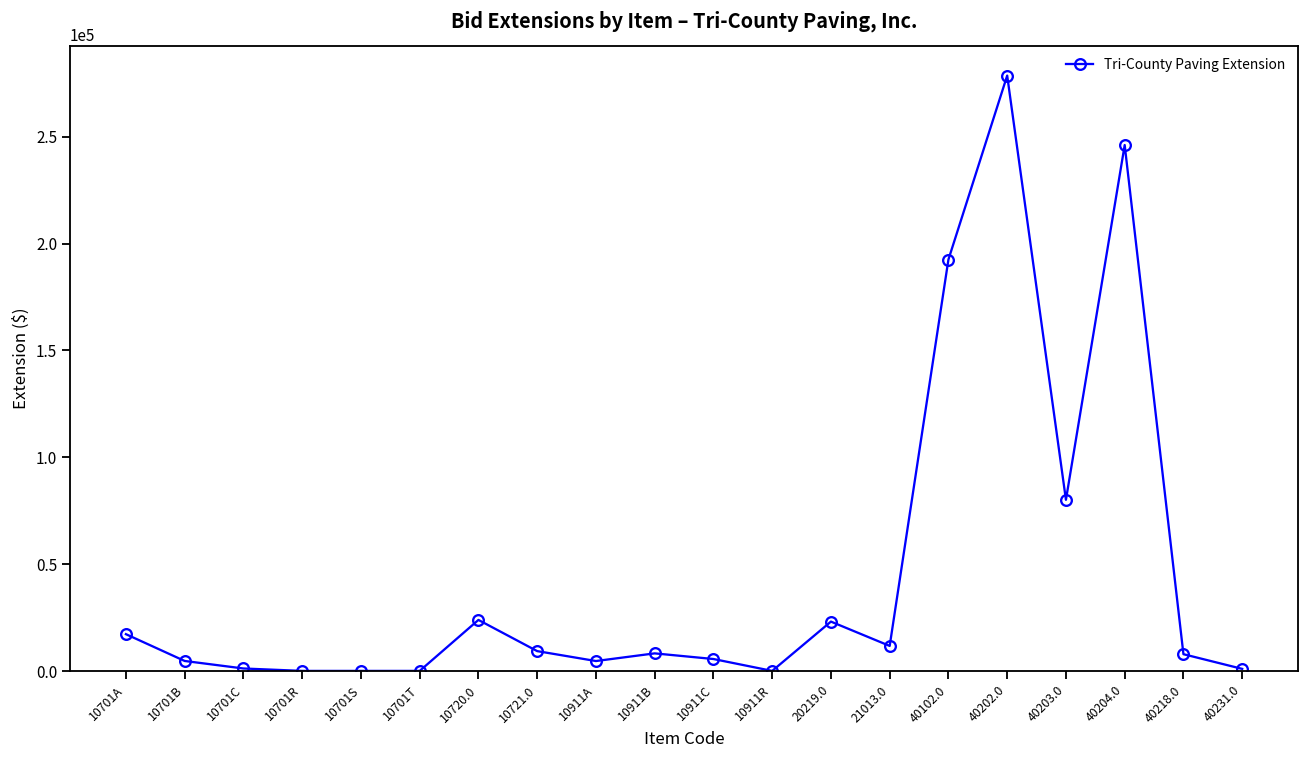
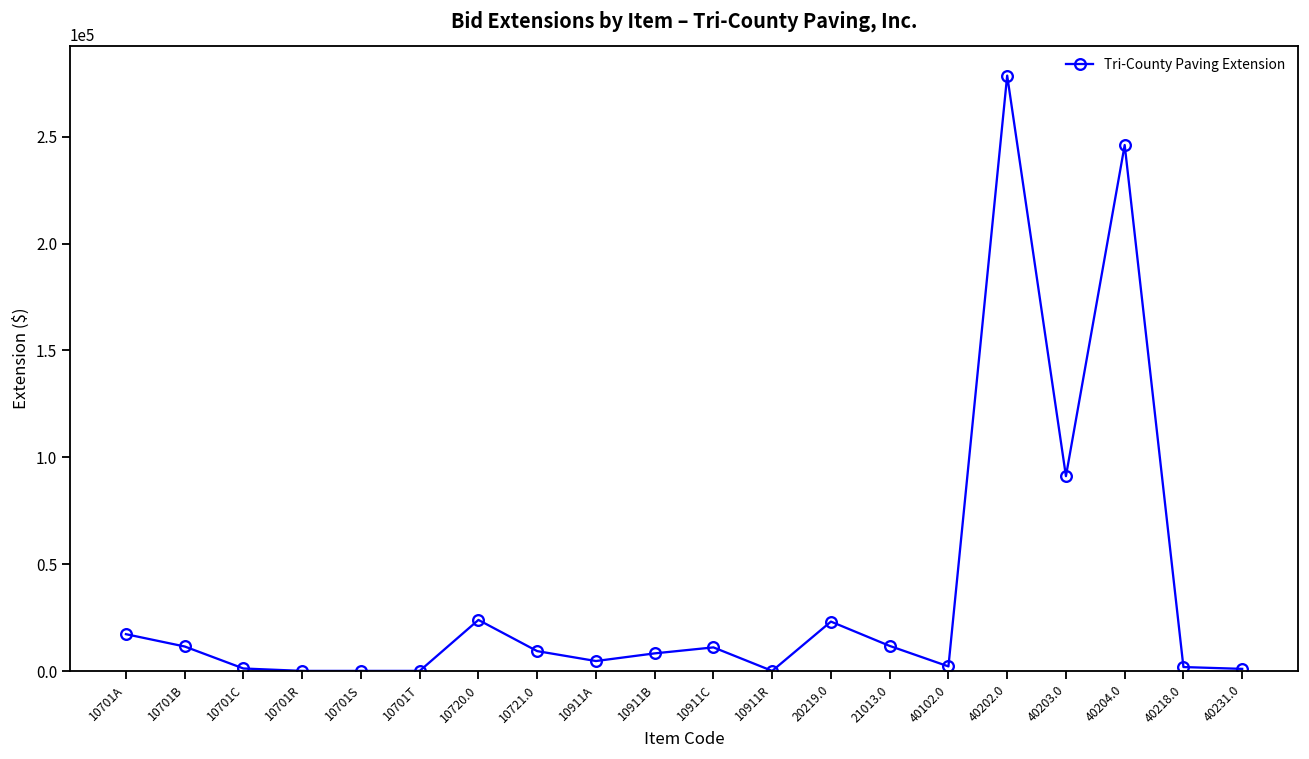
  {
    "10701A": 17000,
-   "10701B": 5000,
+   "10701B": 12000,
    "10701C": 1000,
    "10701R": 0,
    "10701S": 0,
    "10701T": 0,
    "10720.0": 24000,
    "10721.0": 9000,
    "10911A": 5000,
    "10911B": 8000,
-   "10911C": 6000,
+   "10911C": 11000,
    "10911R": 0,
    "20219.0": 23000,
    "21013.0": 12000,
-   "40102.0": 193000,
+   "40102.0": 2000,
    "40202.0": 279000,
-   "40203.0": 80000,
+   "40203.0": 91000,
    "40204.0": 246000,
-   "40218.0": 8000,
+   "40218.0": 2000,
    "40231.0": 1000
  }
